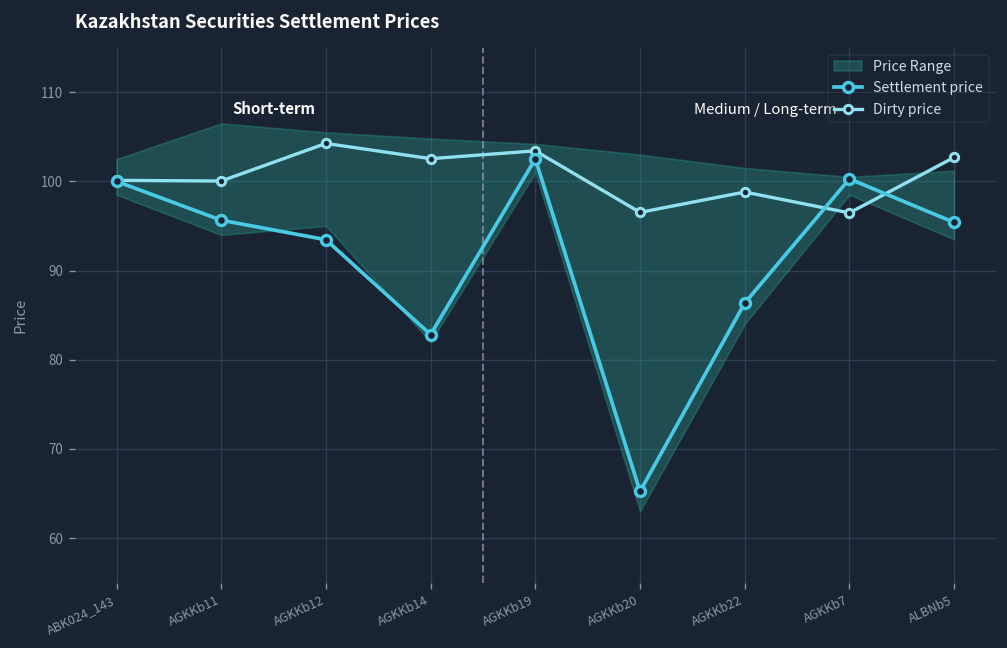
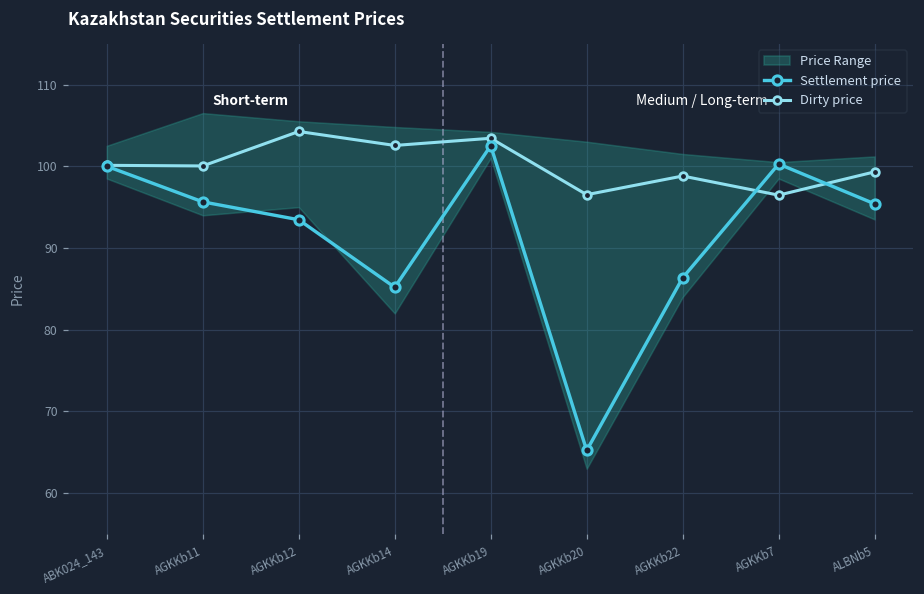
  {
    "Settlement price": {
      "AGKKb11": 96,
      "AGKKb12": 93,
-     "AGKKb14": 83,
+     "AGKKb14": 85,
      "AGKKb19": 103,
      "AGKKb20": 65,
      "AGKKb22": 86,
      "ALBNb5": 95
    },
    "Dirty price": {
      "AGKKb11": 100,
      "AGKKb12": 104,
      "AGKKb14": 103,
      "AGKKb19": 103,
      "AGKKb20": 97,
      "AGKKb22": 99,
      "AGKKb7": 96,
-     "ALBNb5": 103
+     "ALBNb5": 99
    }
  }
